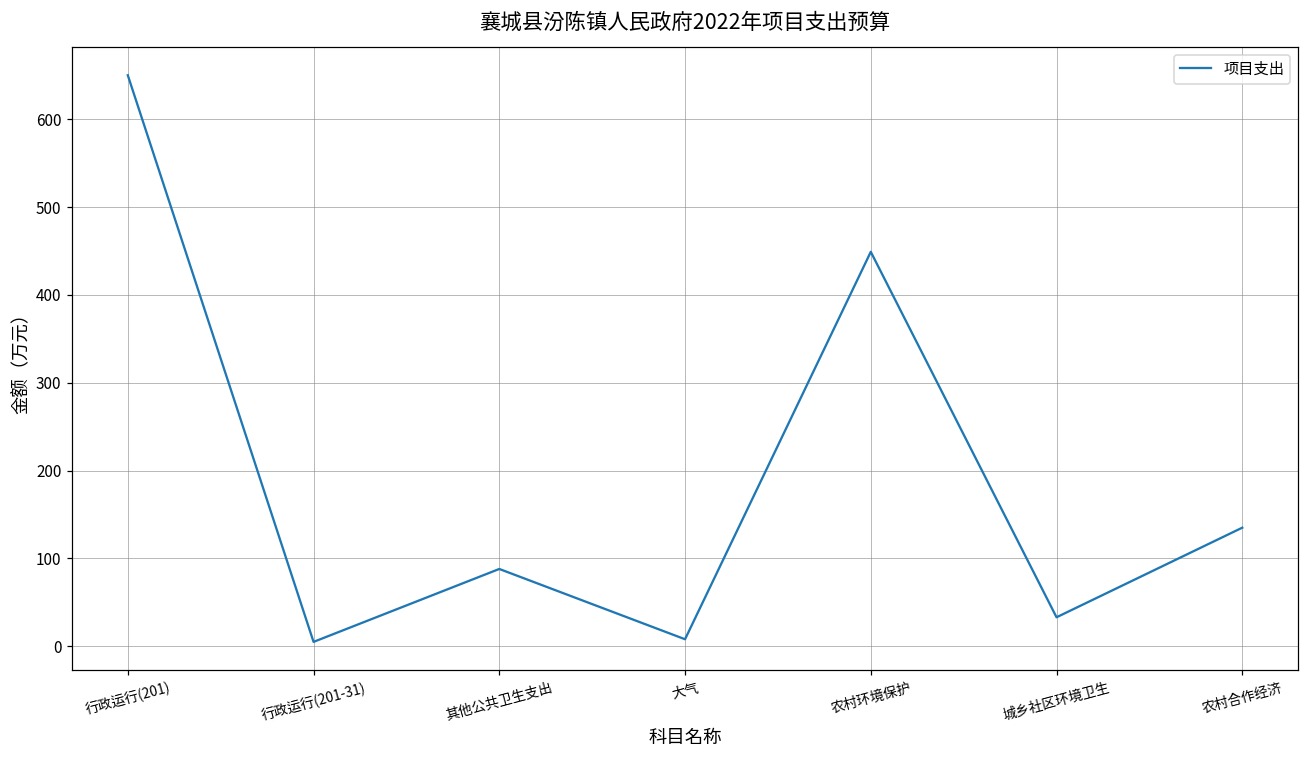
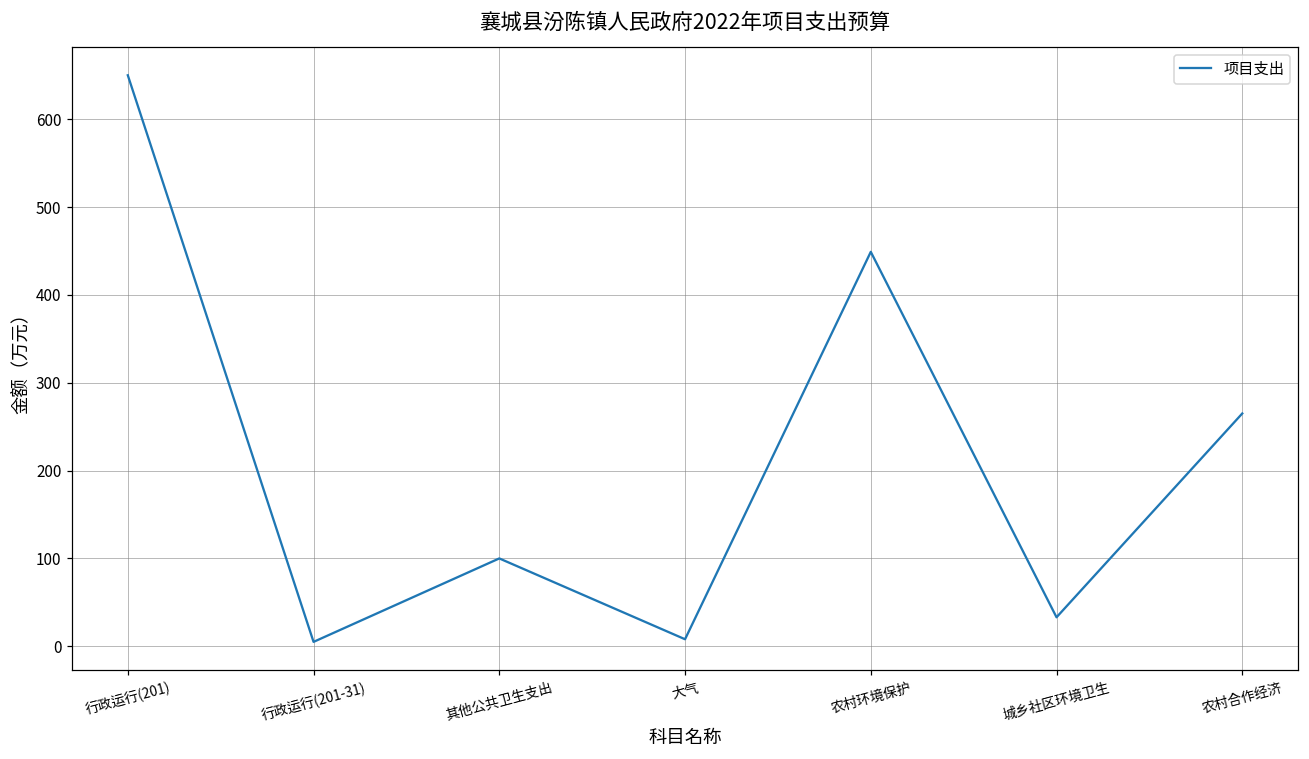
  {
    "行政运行(201)": 650,
    "行政运行(201-31)": 10,
-   "其他公共卫生支出": 90,
+   "其他公共卫生支出": 100,
    "大气": 10,
    "农村环境保护": 450,
    "城乡社区环境卫生": 30,
-   "农村合作经济": 140
+   "农村合作经济": 270
  }
